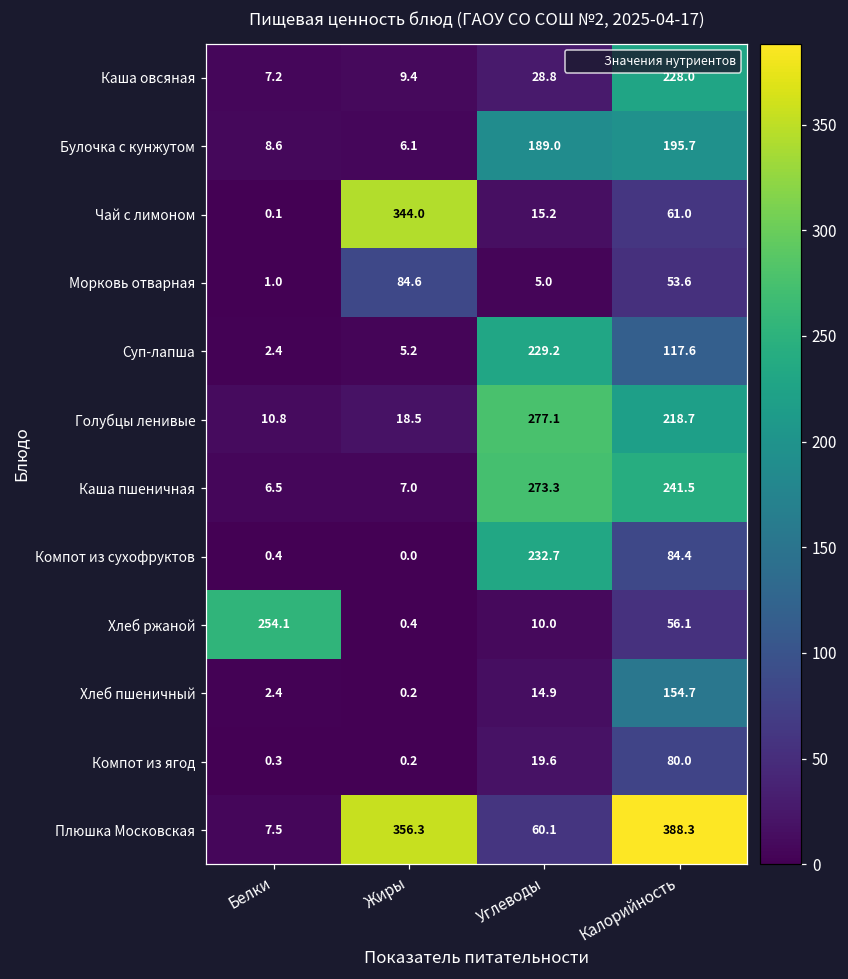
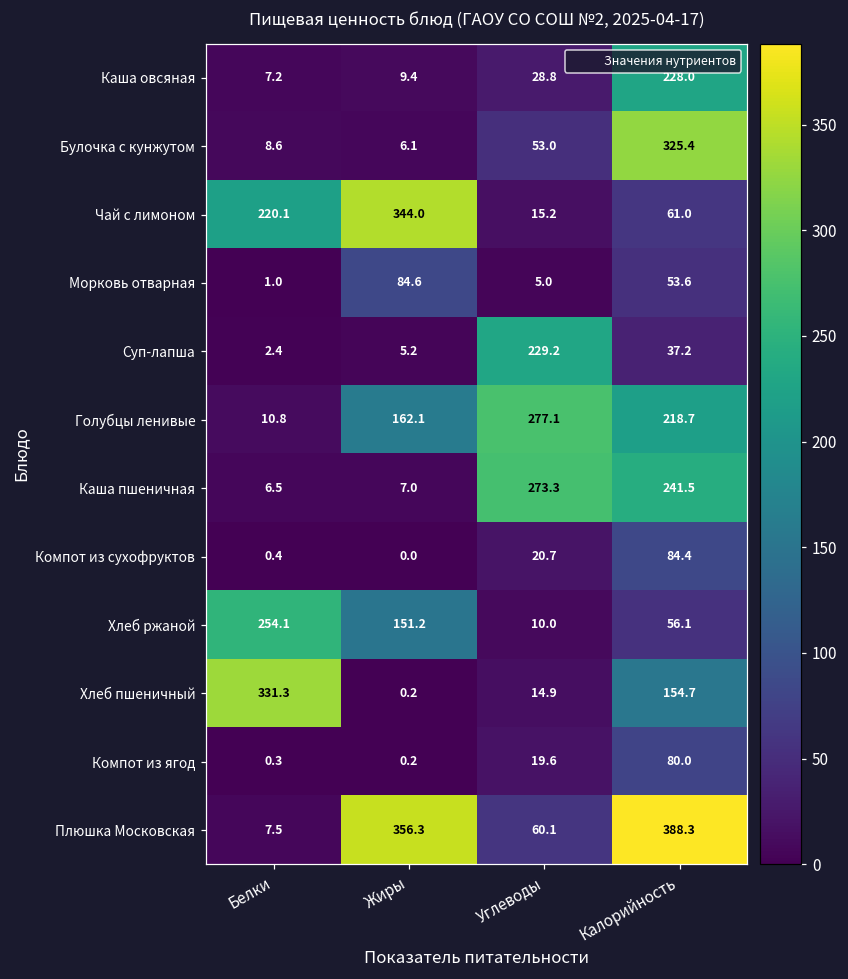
  {
    "Каша овсяная": {
      "Белки": 7.2,
      "Жиры": 9.4,
      "Углеводы": 28.8,
      "Калорийность": 228.0
    },
    "Булочка с кунжутом": {
      "Белки": 8.6,
      "Жиры": 6.1,
-     "Углеводы": 189.0,
-     "Калорийность": 195.7
+     "Углеводы": 53.0,
+     "Калорийность": 325.4
    },
    "Чай с лимоном": {
-     "Белки": 0.1,
+     "Белки": 220.1,
      "Жиры": 344.0,
      "Углеводы": 15.2,
      "Калорийность": 61.0
    },
    "Морковь отварная": {
      "Белки": 1.0,
      "Жиры": 84.6,
      "Углеводы": 5.0,
      "Калорийность": 53.6
    },
    "Суп-лапша": {
      "Белки": 2.4,
      "Жиры": 5.2,
      "Углеводы": 229.2,
-     "Калорийность": 117.6
+     "Калорийность": 37.2
    },
    "Голубцы ленивые": {
      "Белки": 10.8,
-     "Жиры": 18.5,
+     "Жиры": 162.1,
      "Углеводы": 277.1,
      "Калорийность": 218.7
    },
    "Каша пшеничная": {
      "Белки": 6.5,
      "Жиры": 7.0,
      "Углеводы": 273.3,
      "Калорийность": 241.5
    },
    "Компот из сухофруктов": {
      "Белки": 0.4,
      "Жиры": 0.0,
-     "Углеводы": 232.7,
+     "Углеводы": 20.7,
      "Калорийность": 84.4
    },
    "Хлеб ржаной": {
      "Белки": 254.1,
-     "Жиры": 0.4,
+     "Жиры": 151.2,
      "Углеводы": 10.0,
      "Калорийность": 56.1
    },
    "Хлеб пшеничный": {
-     "Белки": 2.4,
+     "Белки": 331.3,
      "Жиры": 0.2,
      "Углеводы": 14.9,
      "Калорийность": 154.7
    },
    "Компот из ягод": {
      "Белки": 0.3,
      "Жиры": 0.2,
      "Углеводы": 19.6,
      "Калорийность": 80.0
    },
    "Плюшка Московская": {
      "Белки": 7.5,
      "Жиры": 356.3,
      "Углеводы": 60.1,
      "Калорийность": 388.3
    }
  }
